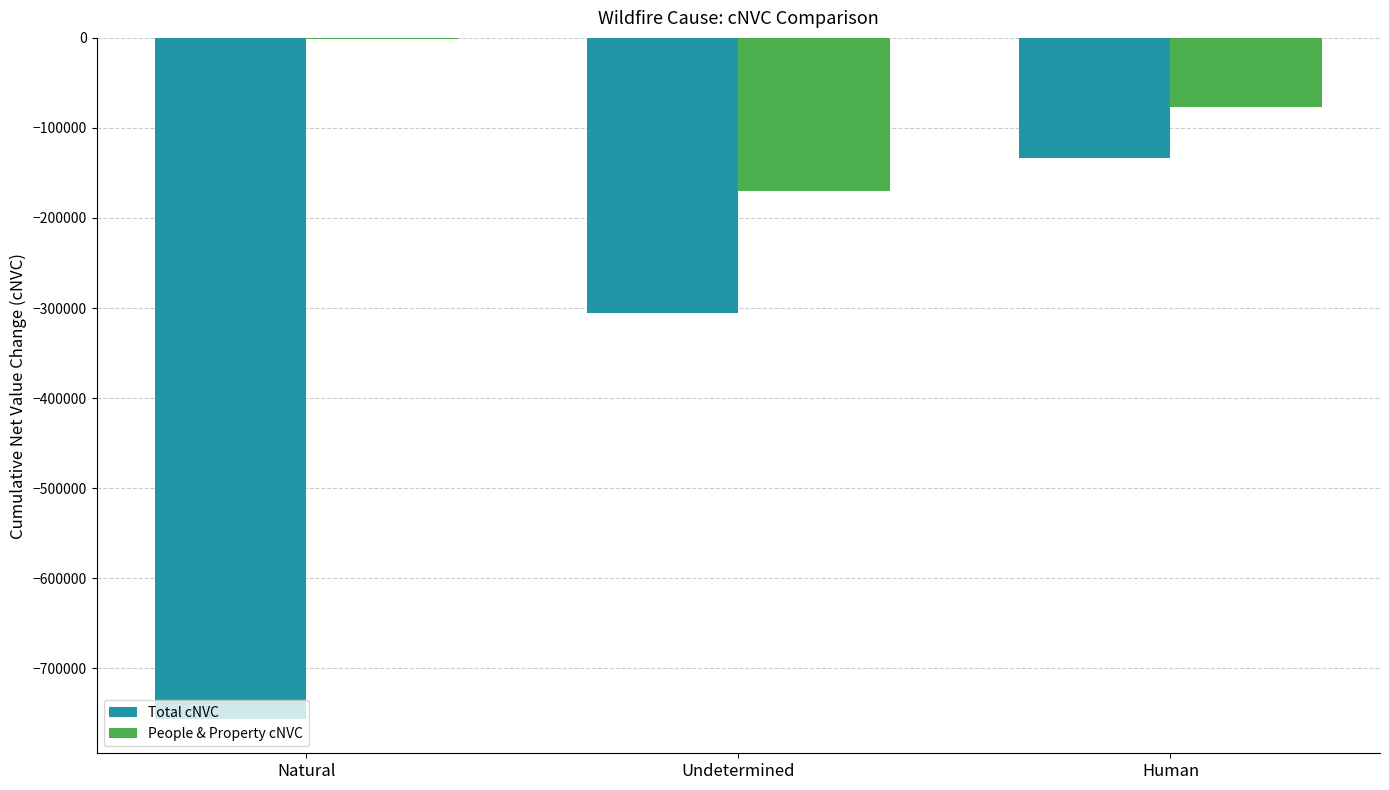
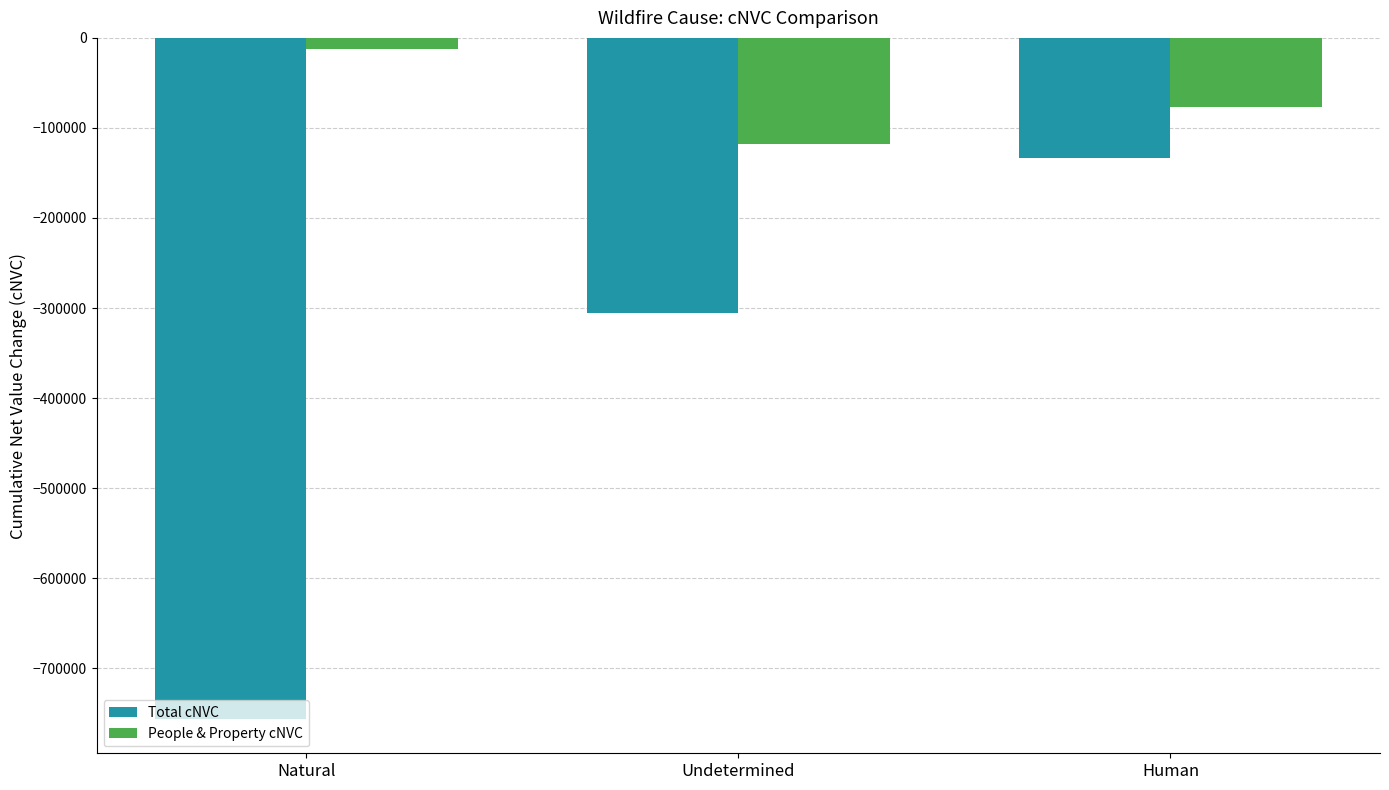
  {
    "Total cNVC": {
      "Undetermined": -310000,
      "Human": -130000
    },
    "People & Property cNVC": {
-     "Natural": 0,
-     "Undetermined": -170000,
+     "Natural": -10000,
+     "Undetermined": -120000,
      "Human": -80000
    }
  }
